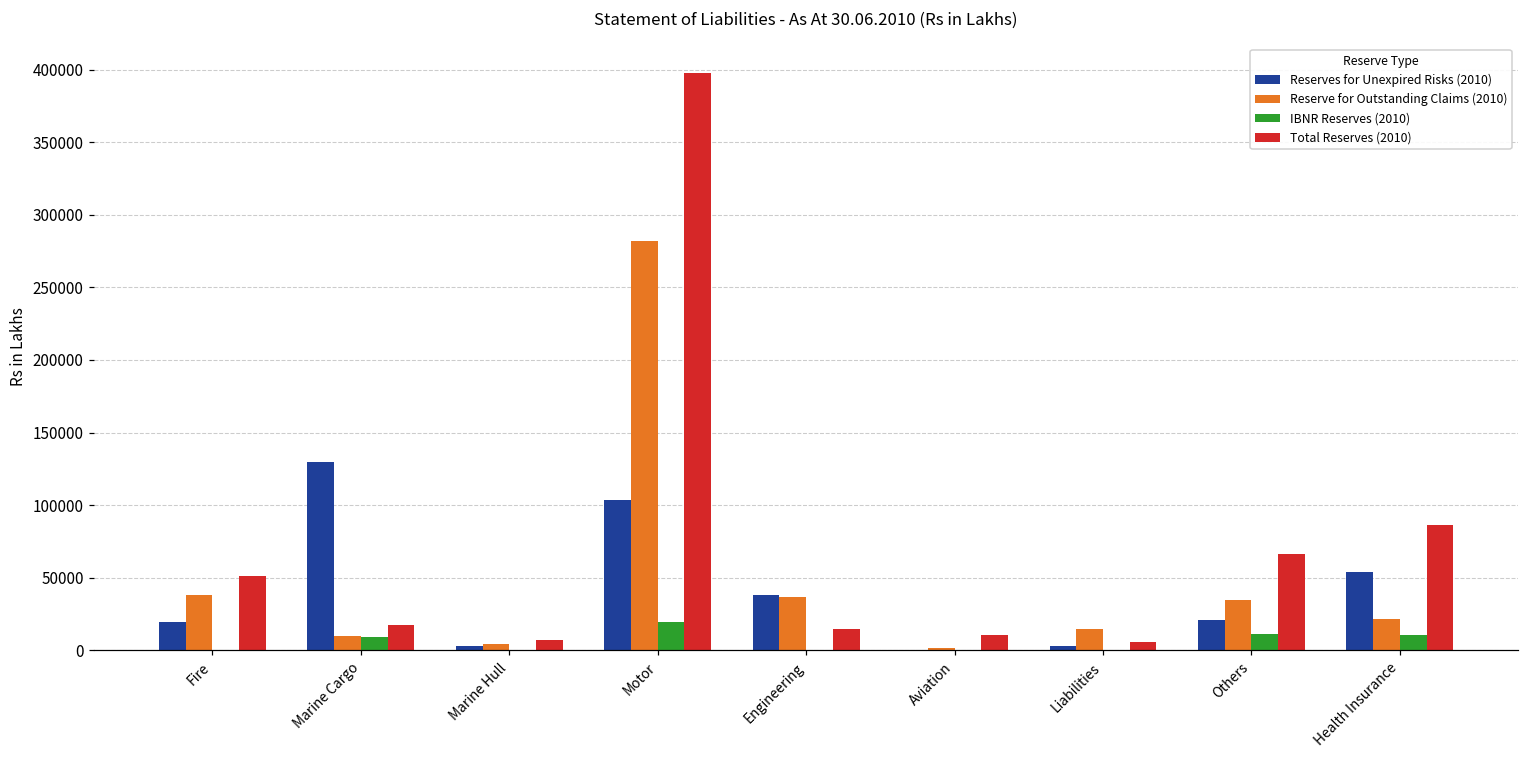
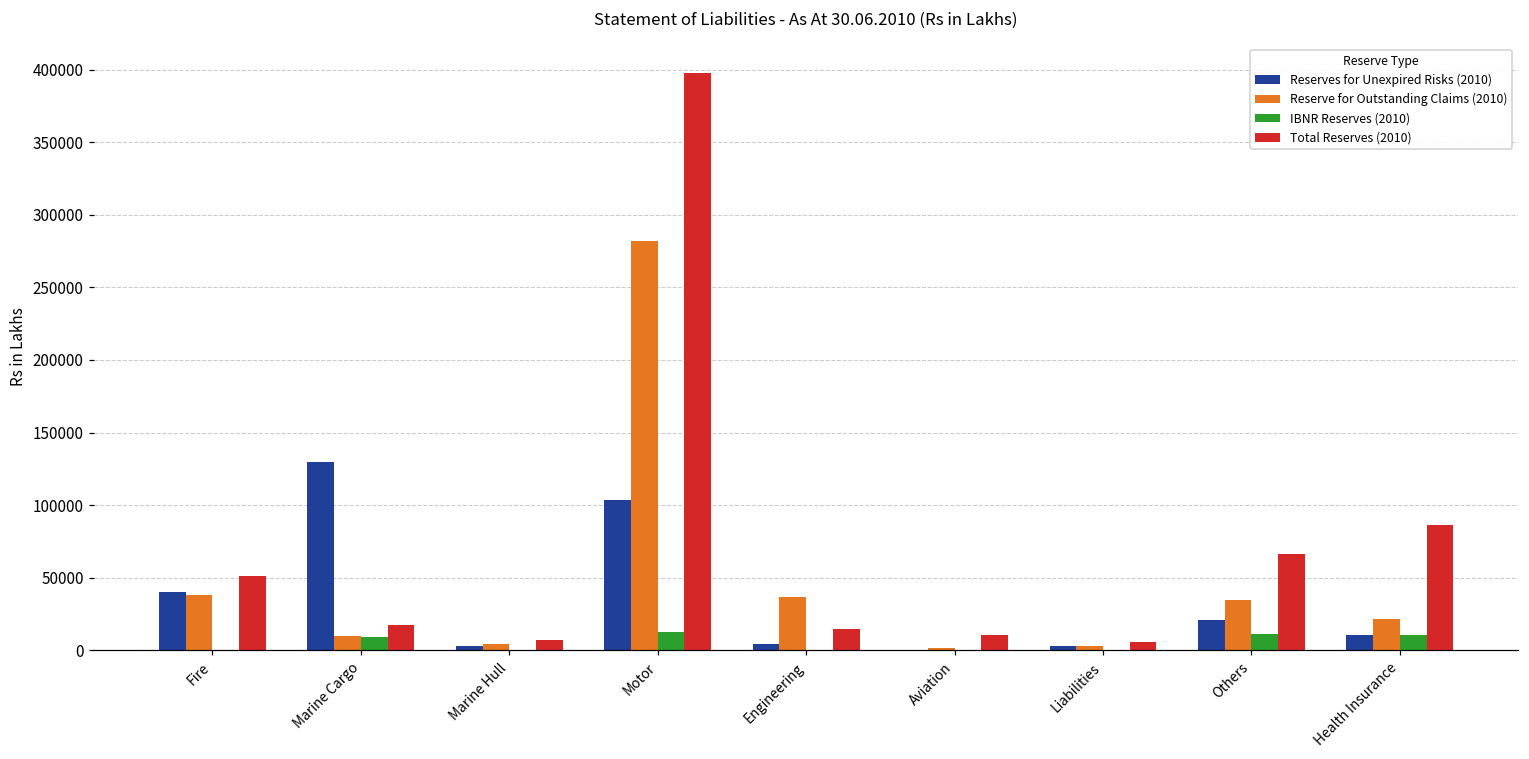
  {
    "Reserves for Unexpired Risks (2010)": {
-     "Fire": 20000,
+     "Fire": 40000,
      "Marine Cargo": 130000,
      "Marine Hull": 3000,
      "Motor": 103000,
-     "Engineering": 38000,
+     "Engineering": 4000,
      "Liabilities": 3000,
      "Others": 21000,
-     "Health Insurance": 54000
+     "Health Insurance": 11000
    },
    "Reserve for Outstanding Claims (2010)": {
      "Fire": 38000,
      "Marine Cargo": 10000,
      "Marine Hull": 5000,
      "Motor": 282000,
      "Engineering": 37000,
-     "Liabilities": 15000,
+     "Liabilities": 3000,
      "Others": 35000,
      "Health Insurance": 22000
    },
    "IBNR Reserves (2010)": {
      "Fire": 0,
      "Marine Cargo": 9000,
      "Marine Hull": 0,
-     "Motor": 20000,
+     "Motor": 13000,
      "Aviation": 0,
      "Liabilities": 0,
      "Others": 11000,
      "Health Insurance": 11000
    },
    "Total Reserves (2010)": {
      "Fire": 51000,
      "Marine Cargo": 17000,
      "Marine Hull": 7000,
      "Motor": 398000,
      "Engineering": 14000,
      "Aviation": 11000,
      "Liabilities": 5000,
      "Others": 67000,
      "Health Insurance": 86000
    }
  }
